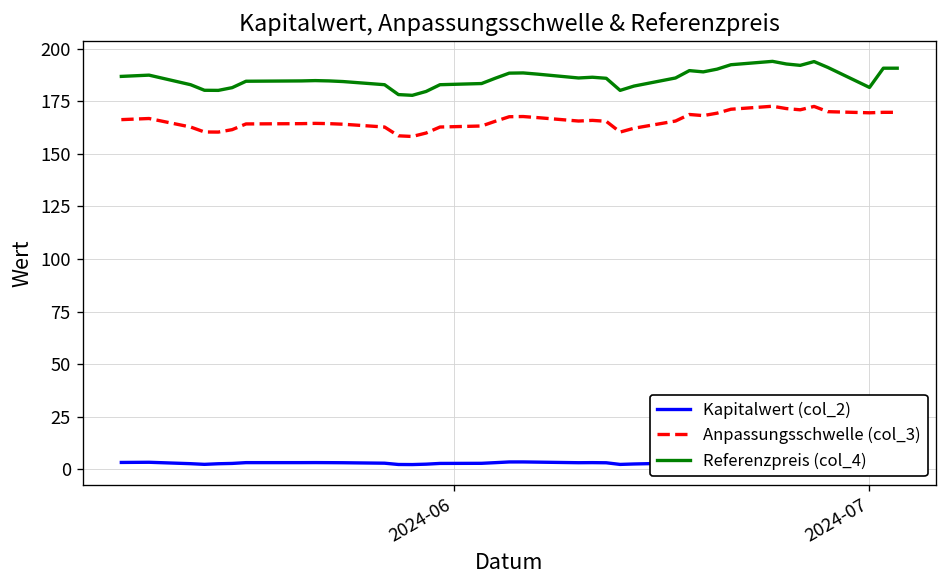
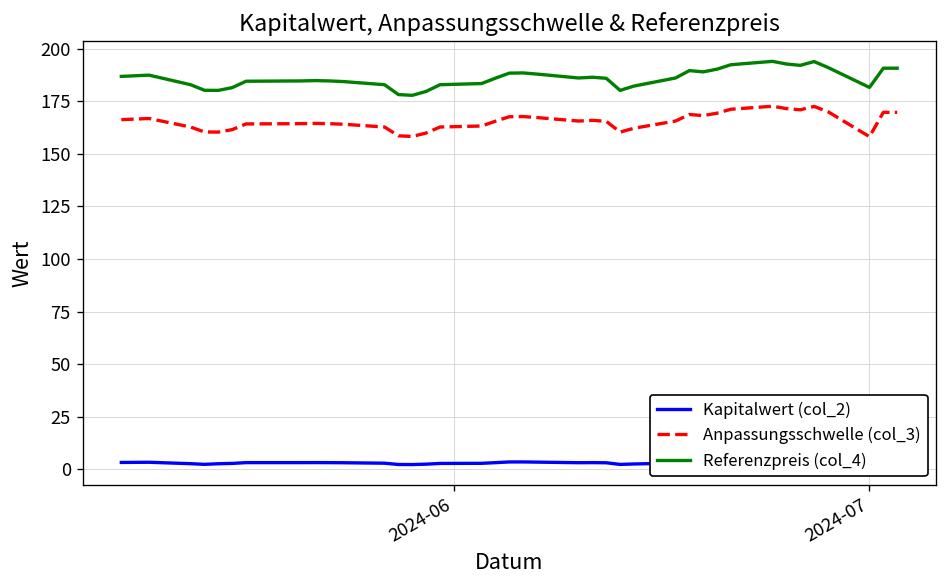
  {
    "Anpassungsschwelle (col_3)": {
-     "2024-07": 170
+     "2024-07": 158
    },
    "Referenzpreis (col_4)": {
      "2024-07": 182
    }
  }
